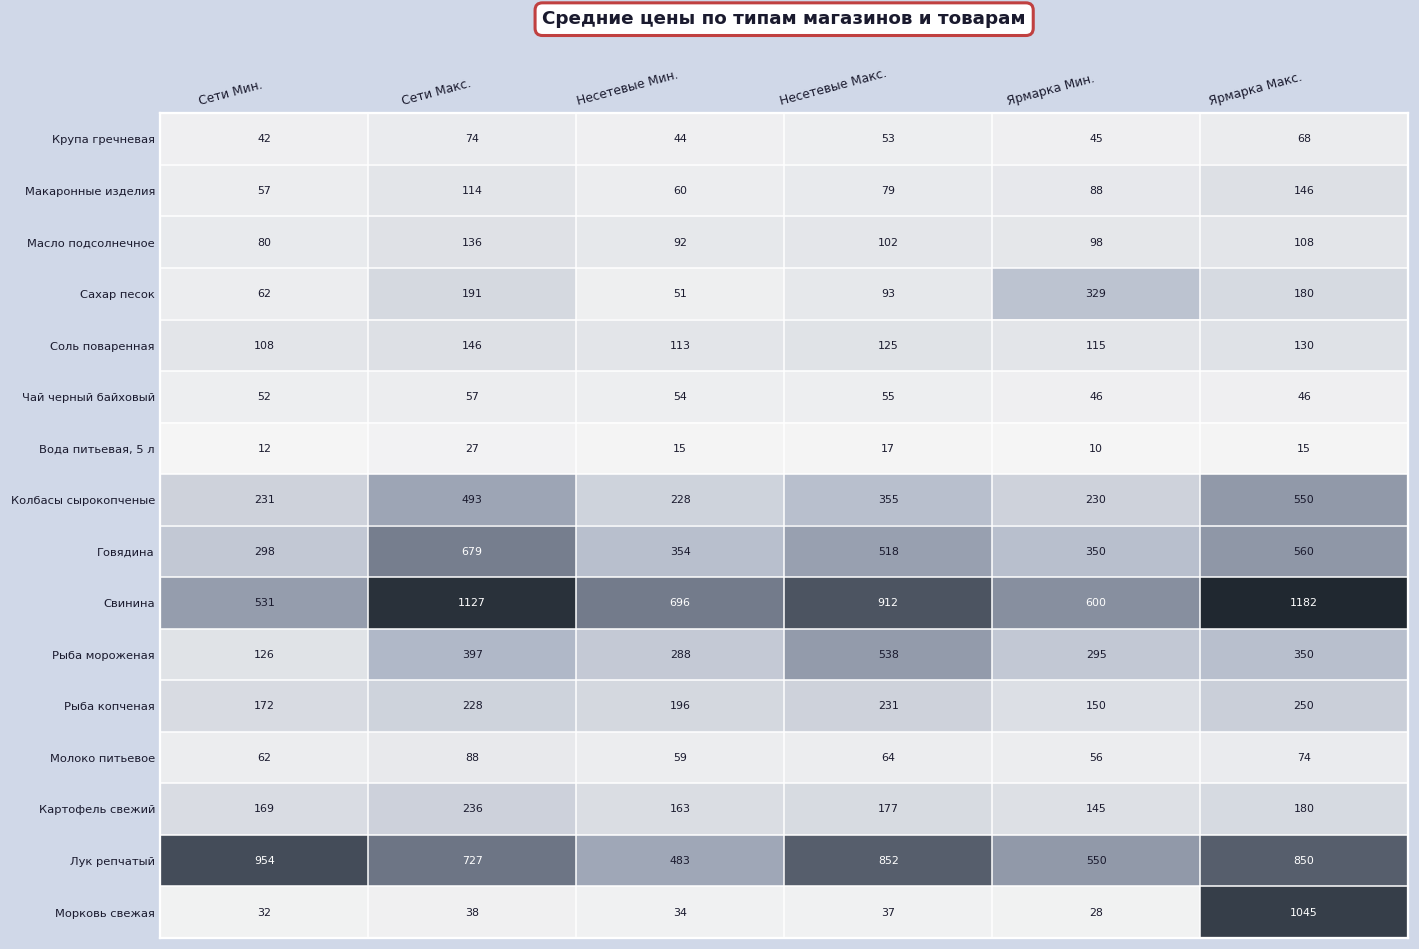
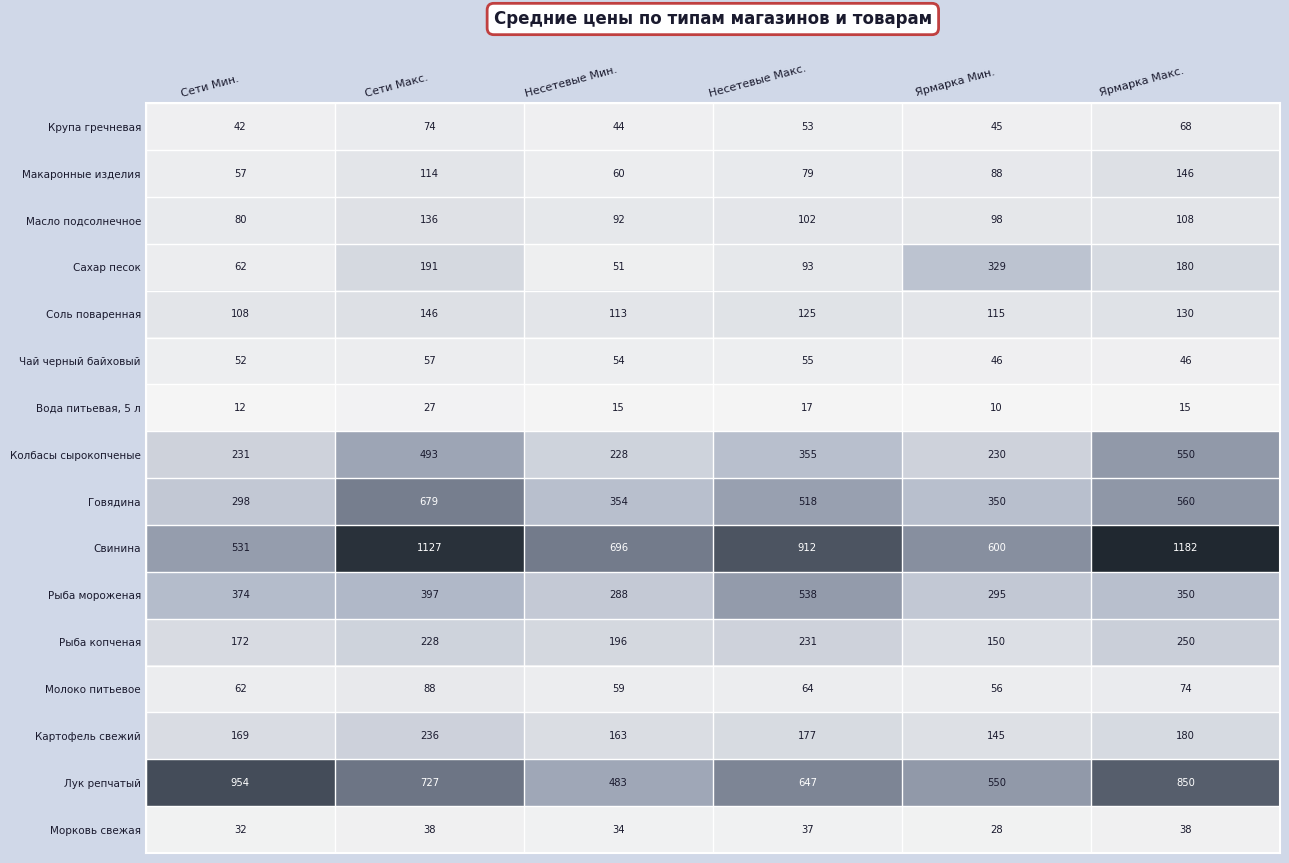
  {
    "Крупа гречневая": {
      "Сети Мин.": 42,
      "Сети Макс.": 74,
      "Несетевые Мин.": 44,
      "Несетевые Макс.": 53,
      "Ярмарка Мин.": 45,
      "Ярмарка Макс.": 68
    },
    "Макаронные изделия": {
      "Сети Мин.": 57,
      "Сети Макс.": 114,
      "Несетевые Мин.": 60,
      "Несетевые Макс.": 79,
      "Ярмарка Мин.": 88,
      "Ярмарка Макс.": 146
    },
    "Масло подсолнечное": {
      "Сети Мин.": 80,
      "Сети Макс.": 136,
      "Несетевые Мин.": 92,
      "Несетевые Макс.": 102,
      "Ярмарка Мин.": 98,
      "Ярмарка Макс.": 108
    },
    "Сахар песок": {
      "Сети Мин.": 62,
      "Сети Макс.": 191,
      "Несетевые Мин.": 51,
      "Несетевые Макс.": 93,
      "Ярмарка Мин.": 329,
      "Ярмарка Макс.": 180
    },
    "Соль поваренная": {
      "Сети Мин.": 108,
      "Сети Макс.": 146,
      "Несетевые Мин.": 113,
      "Несетевые Макс.": 125,
      "Ярмарка Мин.": 115,
      "Ярмарка Макс.": 130
    },
    "Чай черный байховый": {
      "Сети Мин.": 52,
      "Сети Макс.": 57,
      "Несетевые Мин.": 54,
      "Несетевые Макс.": 55,
      "Ярмарка Мин.": 46,
      "Ярмарка Макс.": 46
    },
    "Вода питьевая, 5 л": {
      "Сети Мин.": 12,
      "Сети Макс.": 27,
      "Несетевые Мин.": 15,
      "Несетевые Макс.": 17,
      "Ярмарка Мин.": 10,
      "Ярмарка Макс.": 15
    },
    "Колбасы сырокопченые": {
      "Сети Мин.": 231,
      "Сети Макс.": 493,
      "Несетевые Мин.": 228,
      "Несетевые Макс.": 355,
      "Ярмарка Мин.": 230,
      "Ярмарка Макс.": 550
    },
    "Говядина": {
      "Сети Мин.": 298,
      "Сети Макс.": 679,
      "Несетевые Мин.": 354,
      "Несетевые Макс.": 518,
      "Ярмарка Мин.": 350,
      "Ярмарка Макс.": 560
    },
    "Свинина": {
      "Сети Мин.": 531,
      "Сети Макс.": 1127,
      "Несетевые Мин.": 696,
      "Несетевые Макс.": 912,
      "Ярмарка Мин.": 600,
      "Ярмарка Макс.": 1182
    },
    "Рыба мороженая": {
-     "Сети Мин.": 126,
+     "Сети Мин.": 374,
      "Сети Макс.": 397,
      "Несетевые Мин.": 288,
      "Несетевые Макс.": 538,
      "Ярмарка Мин.": 295,
      "Ярмарка Макс.": 350
    },
    "Рыба копченая": {
      "Сети Мин.": 172,
      "Сети Макс.": 228,
      "Несетевые Мин.": 196,
      "Несетевые Макс.": 231,
      "Ярмарка Мин.": 150,
      "Ярмарка Макс.": 250
    },
    "Молоко питьевое": {
      "Сети Мин.": 62,
      "Сети Макс.": 88,
      "Несетевые Мин.": 59,
      "Несетевые Макс.": 64,
      "Ярмарка Мин.": 56,
      "Ярмарка Макс.": 74
    },
    "Картофель свежий": {
      "Сети Мин.": 169,
      "Сети Макс.": 236,
      "Несетевые Мин.": 163,
      "Несетевые Макс.": 177,
      "Ярмарка Мин.": 145,
      "Ярмарка Макс.": 180
    },
    "Лук репчатый": {
      "Сети Мин.": 954,
      "Сети Макс.": 727,
      "Несетевые Мин.": 483,
-     "Несетевые Макс.": 852,
+     "Несетевые Макс.": 647,
      "Ярмарка Мин.": 550,
      "Ярмарка Макс.": 850
    },
    "Морковь свежая": {
      "Сети Мин.": 32,
      "Сети Макс.": 38,
      "Несетевые Мин.": 34,
      "Несетевые Макс.": 37,
      "Ярмарка Мин.": 28,
-     "Ярмарка Макс.": 1045
+     "Ярмарка Макс.": 38
    }
  }
